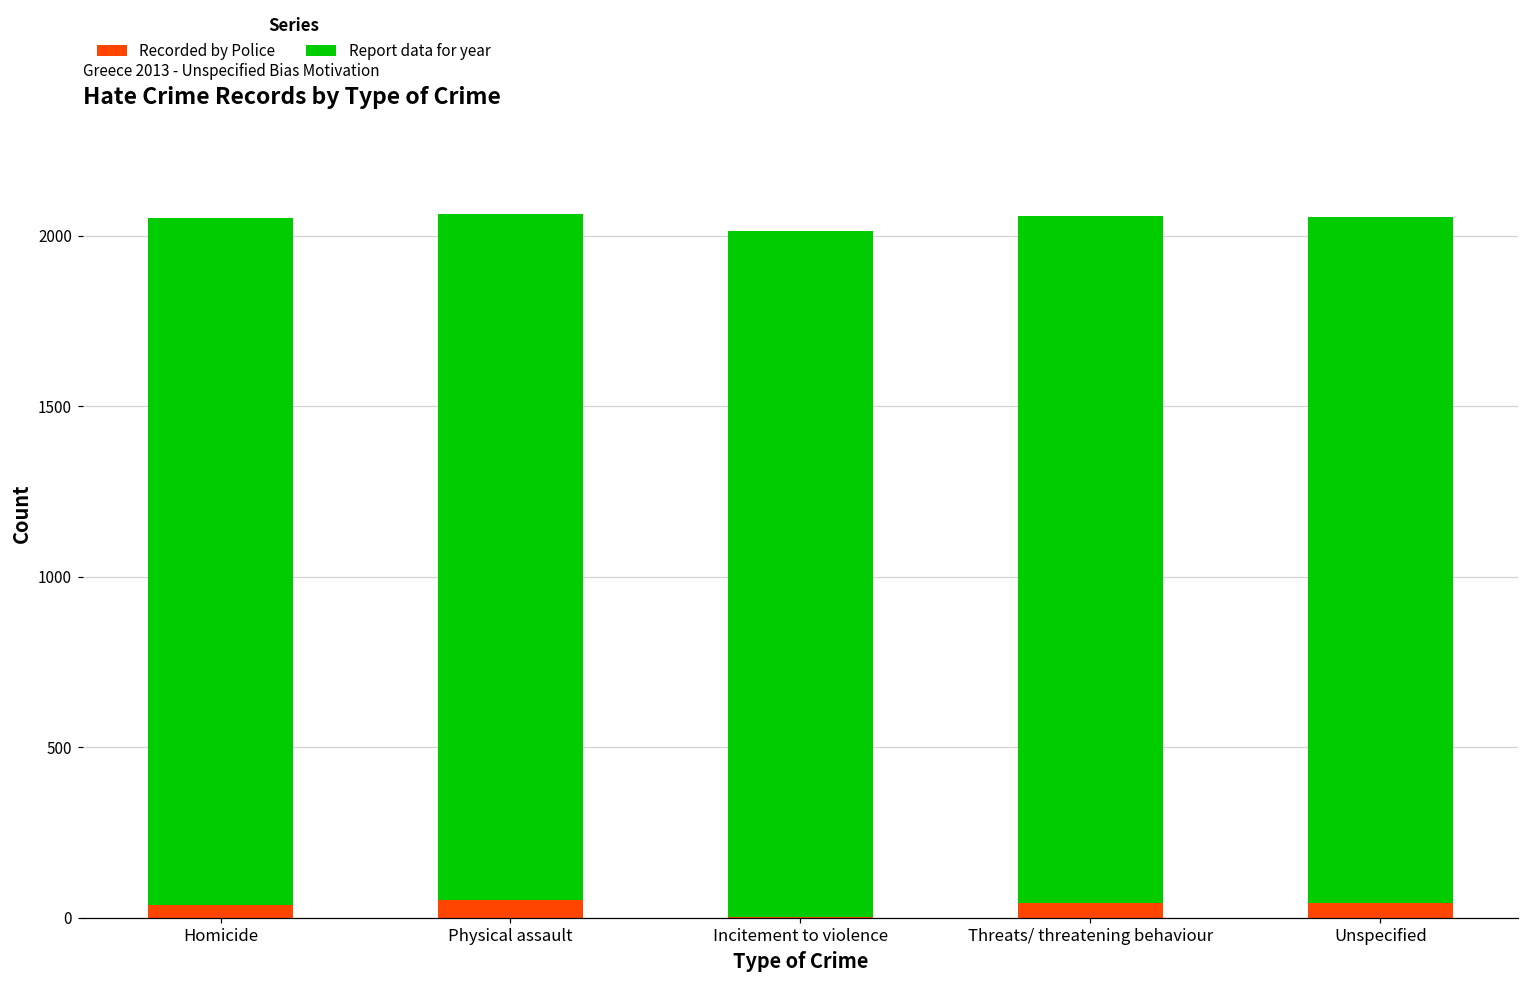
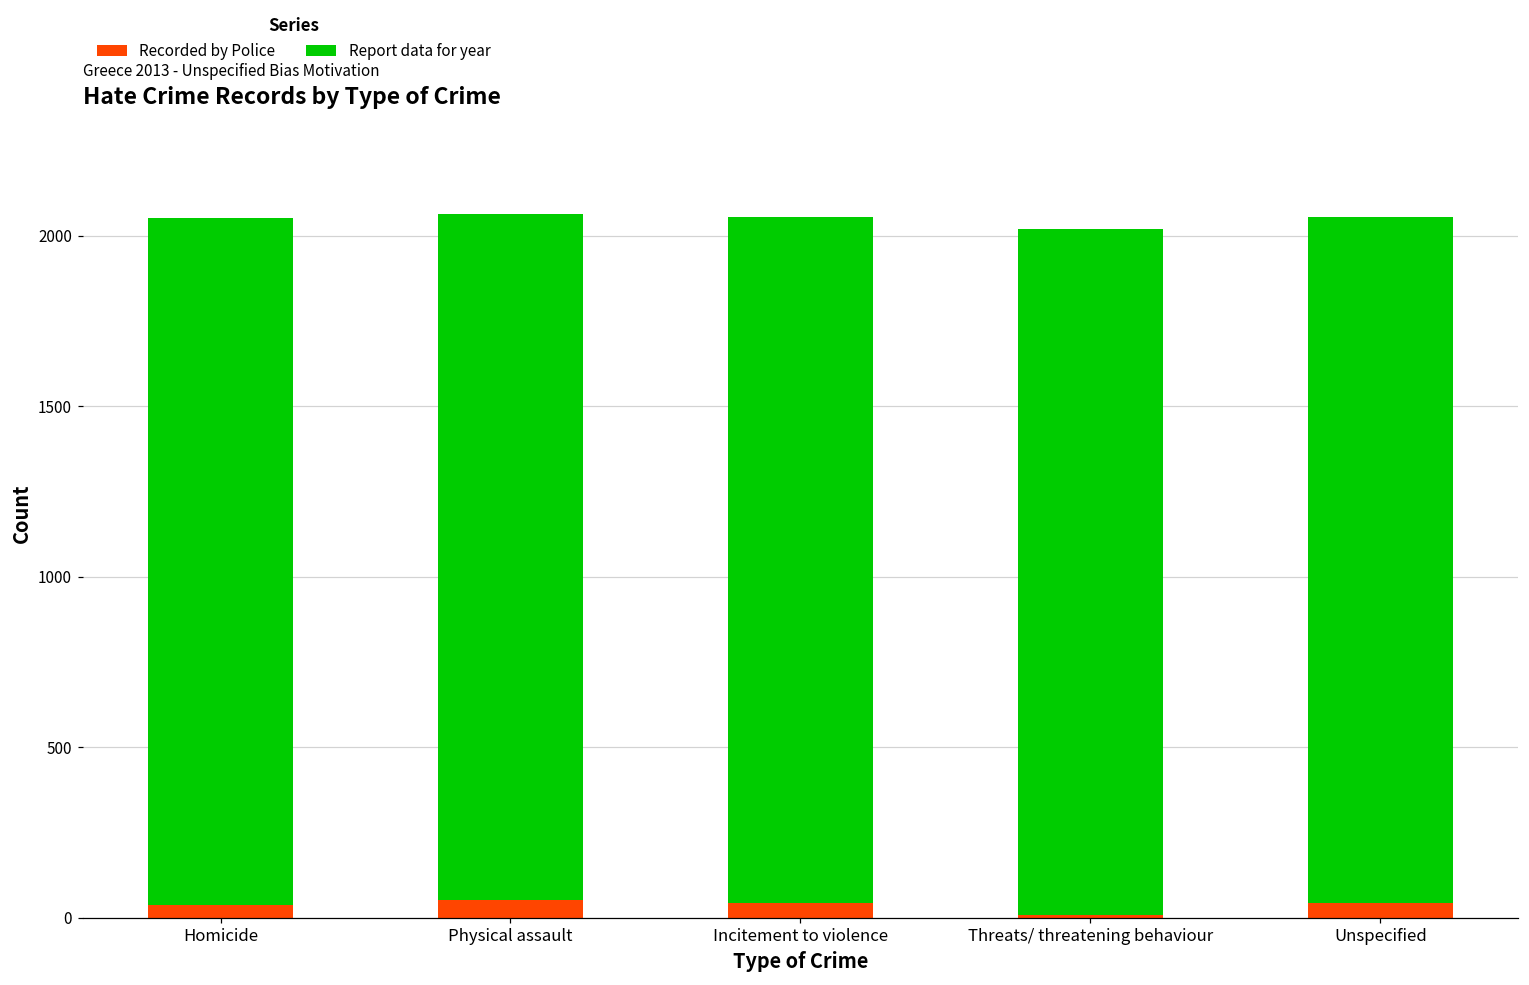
  {
    "Recorded by Police": {
      "Homicide": 40,
      "Physical assault": 50,
-     "Incitement to violence": 0,
-     "Threats/ threatening behaviour": 40,
+     "Incitement to violence": 40,
+     "Threats/ threatening behaviour": 10,
      "Unspecified": 40
    },
    "Report data for year": {
      "Homicide": 2010,
      "Physical assault": 2010,
      "Incitement to violence": 2010,
      "Threats/ threatening behaviour": 2010,
      "Unspecified": 2010
    }
  }
